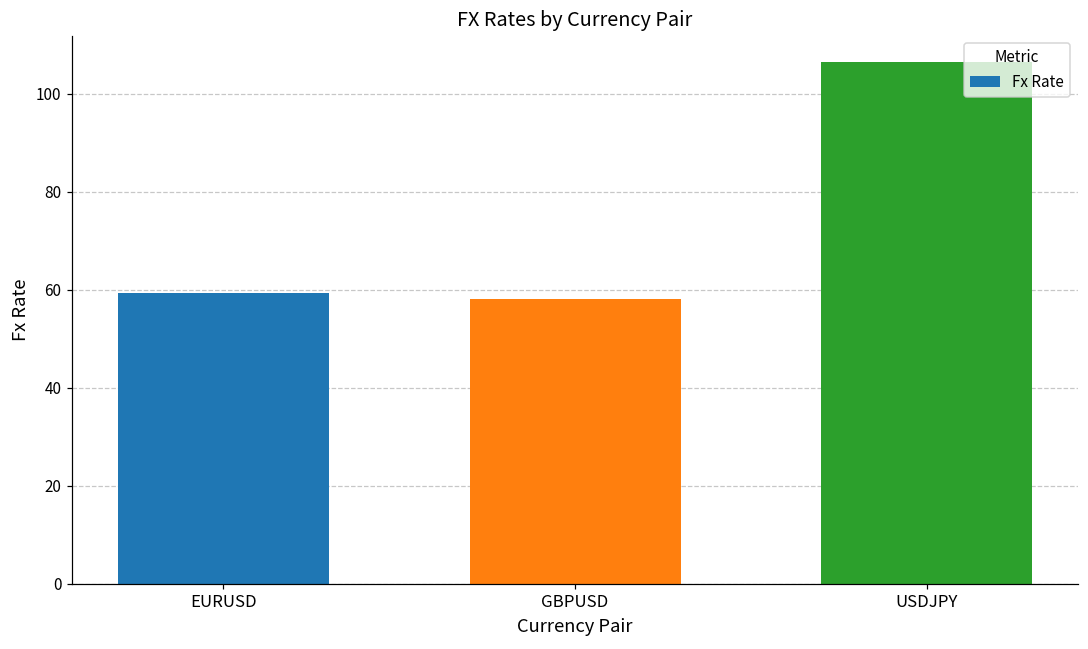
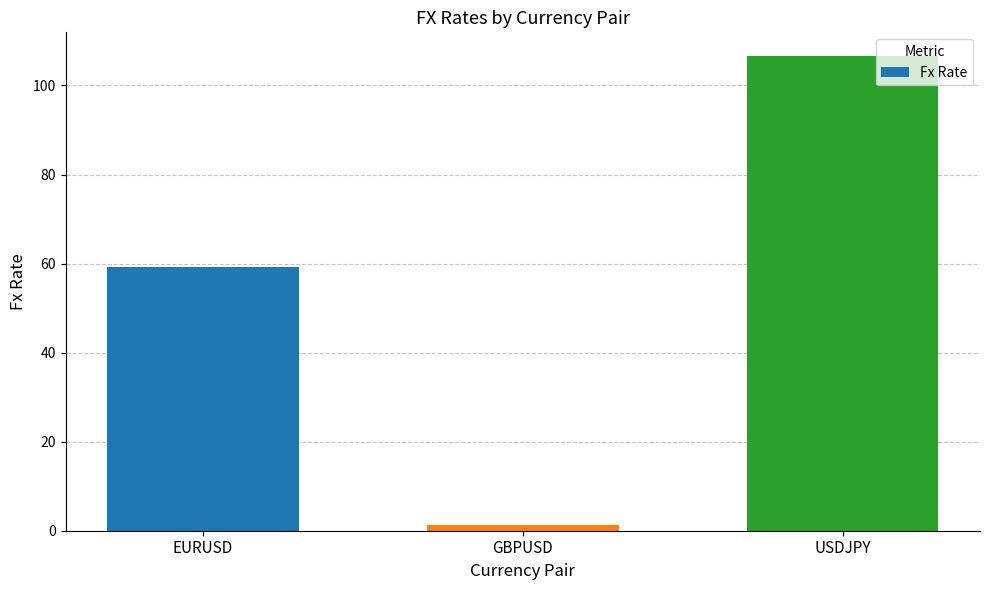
  {
    "EURUSD": 59,
-   "GBPUSD": 58,
+   "GBPUSD": 1,
    "USDJPY": 107
  }
